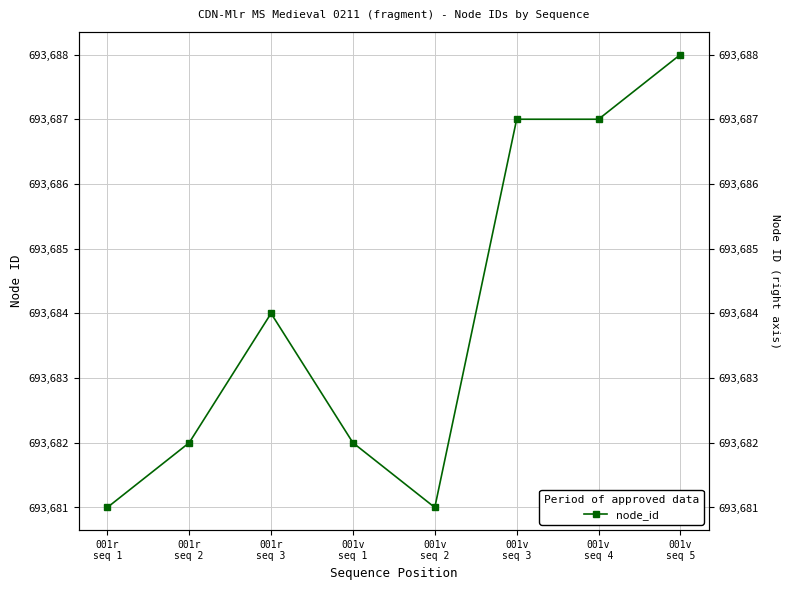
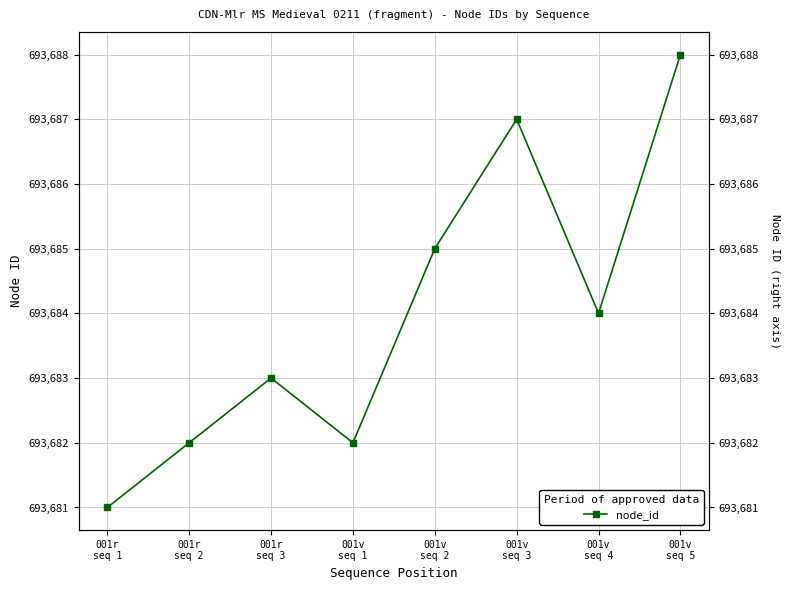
  {
    "001r seq 1": "693,681",
    "001r seq 2": "693,682",
-   "001r seq 3": "693,684",
+   "001r seq 3": "693,683",
    "001v seq 1": "693,682",
-   "001v seq 2": "693,681",
+   "001v seq 2": "693,685",
    "001v seq 3": "693,687",
-   "001v seq 4": "693,687",
+   "001v seq 4": "693,684",
    "001v seq 5": "693,688"
  }
